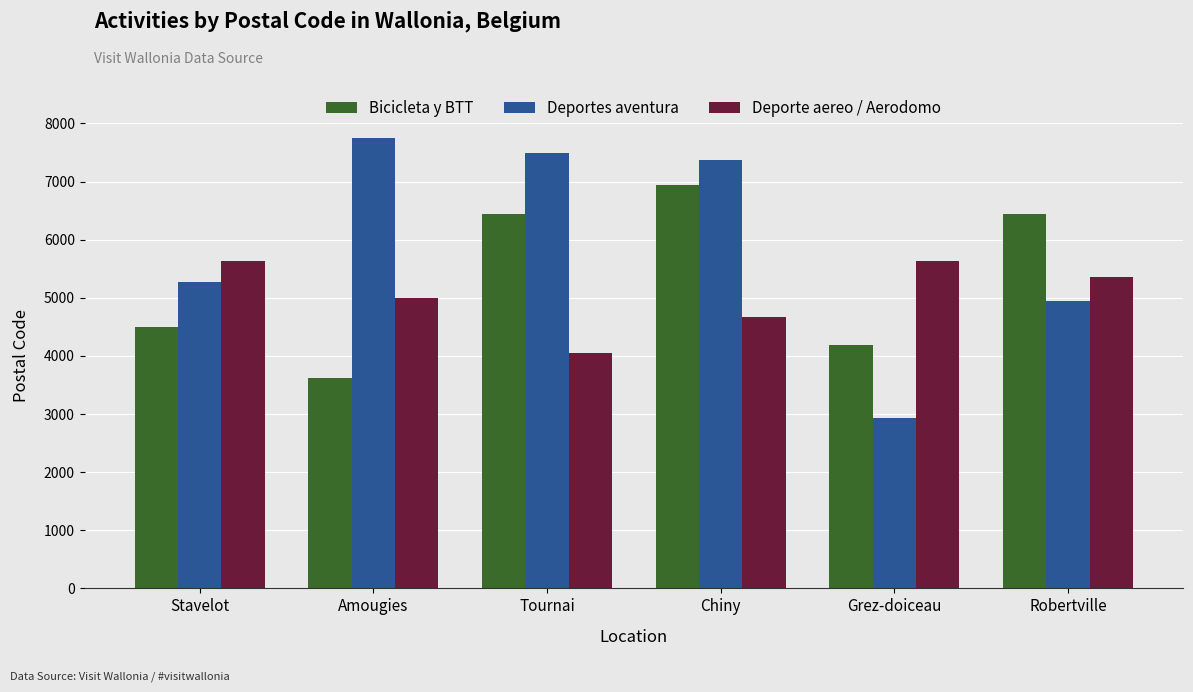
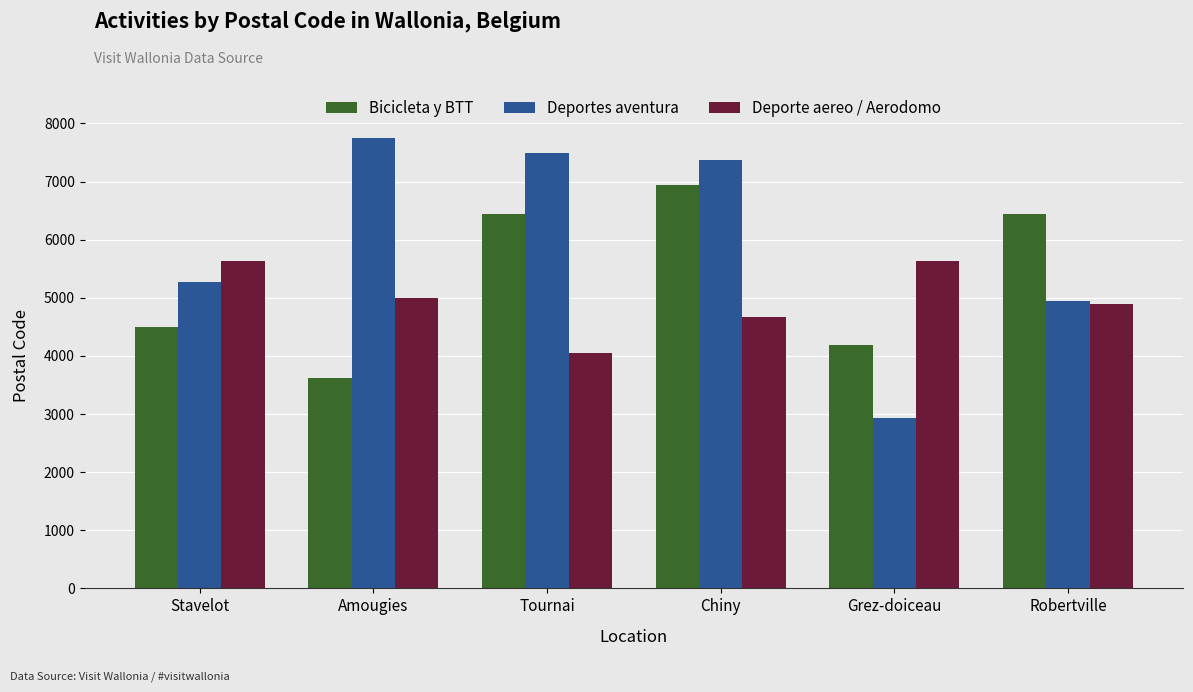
  {
    "Bicicleta y BTT": {
      "Stavelot": 4500,
      "Amougies": 3600,
      "Tournai": 6400,
      "Chiny": 6900,
      "Grez-doiceau": 4200,
      "Robertville": 6400
    },
    "Deportes aventura": {
      "Stavelot": 5300,
      "Amougies": 7800,
      "Tournai": 7500,
      "Chiny": 7400,
      "Grez-doiceau": 2900,
      "Robertville": 5000
    },
    "Deporte aereo / Aerodomo": {
      "Stavelot": 5600,
      "Amougies": 5000,
      "Tournai": 4100,
      "Chiny": 4700,
      "Grez-doiceau": 5600,
-     "Robertville": 5400
+     "Robertville": 4900
    }
  }
